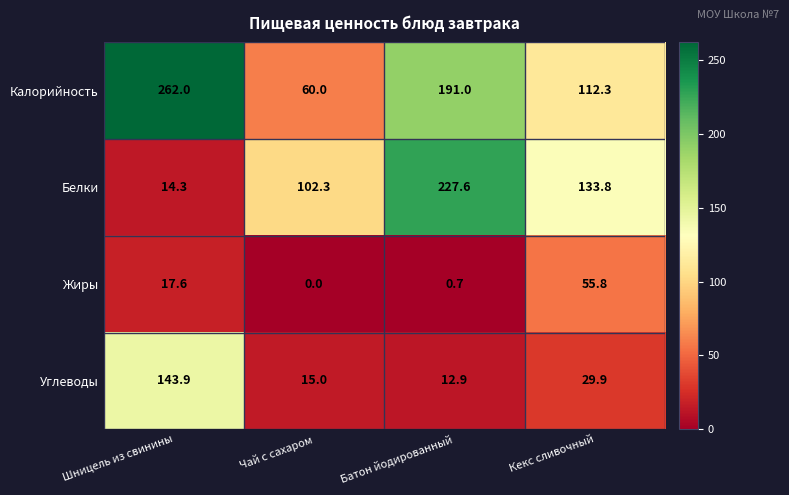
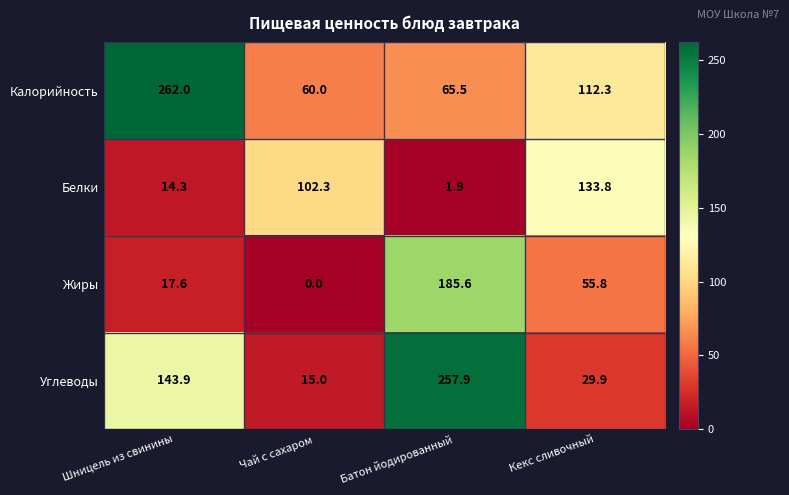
  {
    "Калорийность": {
      "Шницель из свинины": 262.0,
      "Чай с сахаром": 60.0,
-     "Батон йодированный": 191.0,
+     "Батон йодированный": 65.5,
      "Кекс сливочный": 112.3
    },
    "Белки": {
      "Шницель из свинины": 14.3,
      "Чай с сахаром": 102.3,
-     "Батон йодированный": 227.6,
+     "Батон йодированный": 1.9,
      "Кекс сливочный": 133.8
    },
    "Жиры": {
      "Шницель из свинины": 17.6,
      "Чай с сахаром": 0.0,
-     "Батон йодированный": 0.7,
+     "Батон йодированный": 185.6,
      "Кекс сливочный": 55.8
    },
    "Углеводы": {
      "Шницель из свинины": 143.9,
      "Чай с сахаром": 15.0,
-     "Батон йодированный": 12.9,
+     "Батон йодированный": 257.9,
      "Кекс сливочный": 29.9
    }
  }
